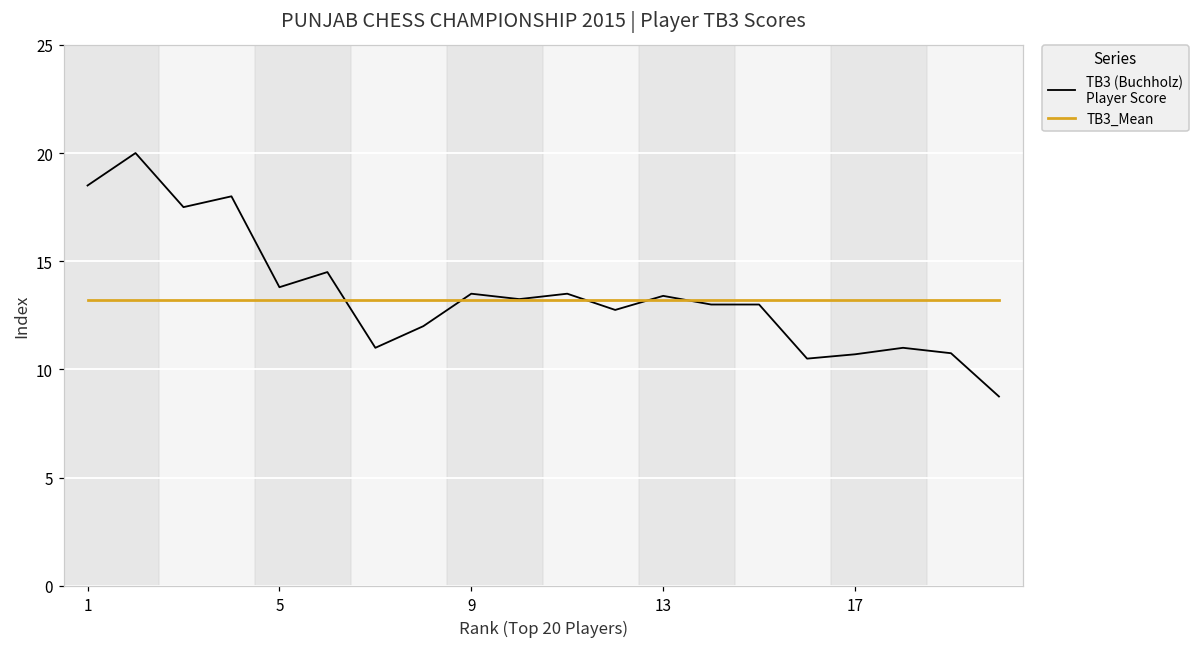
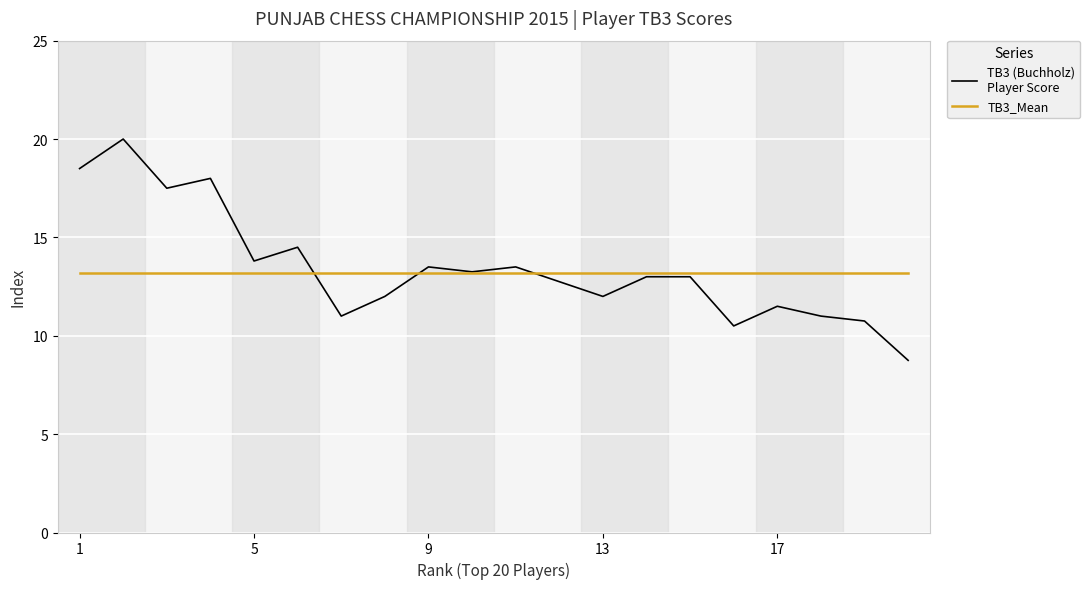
  {
    "TB3 (Buchholz) Player Score": {
      "1": 18.5,
      "5": 13.8,
      "9": 13.5,
-     "13": 13.4,
-     "17": 10.7
+     "13": 12.0,
+     "17": 11.5
    },
    "TB3_Mean": {
      "1": 13.2,
      "5": 13.2,
      "9": 13.2,
      "13": 13.2,
      "17": 13.2
    }
  }
